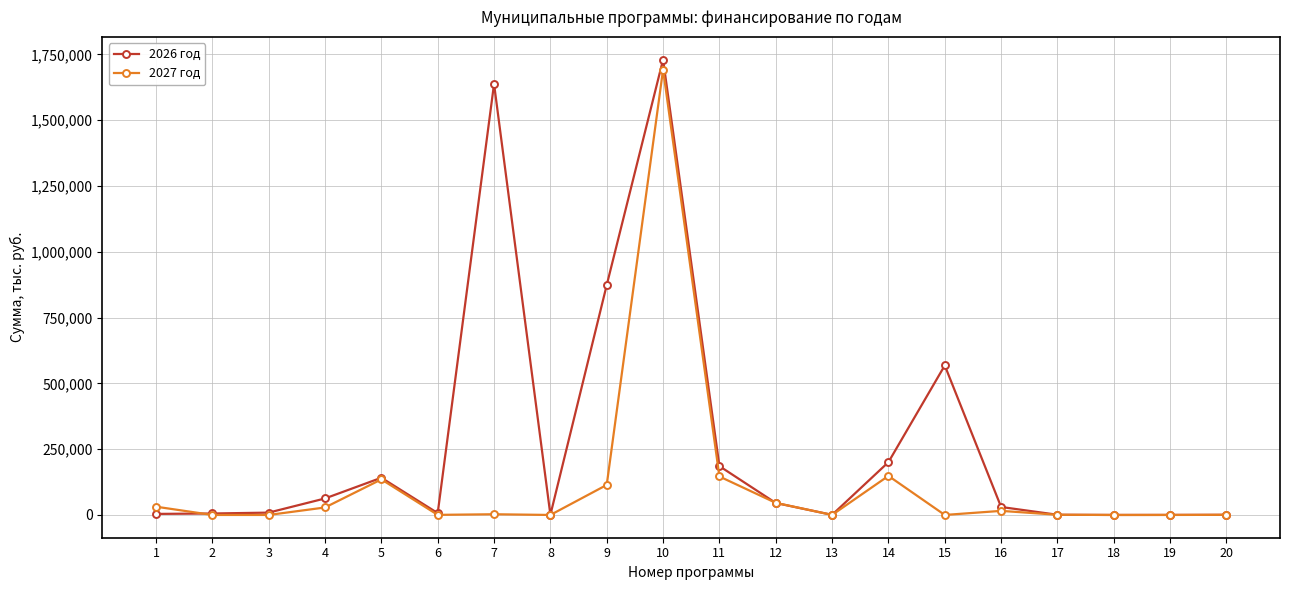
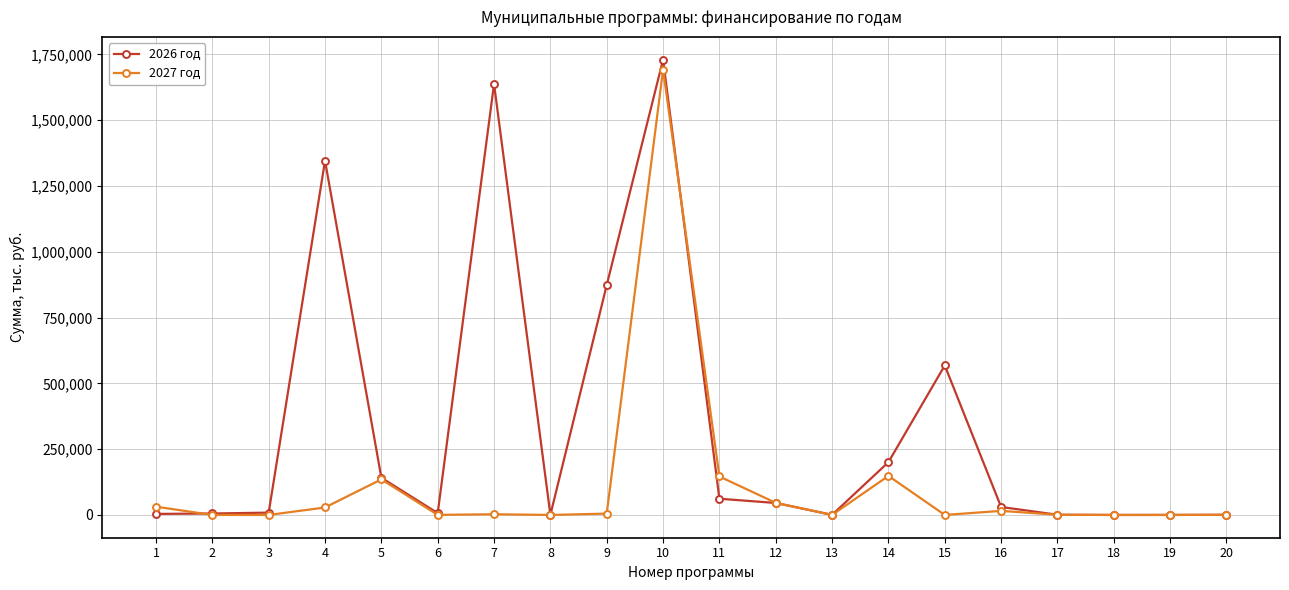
  {
    "2026 год": {
      "1": "0",
-     "4": "60,000",
+     "4": "1,350,000",
      "7": "1,640,000",
      "9": "870,000",
      "10": "1,730,000",
-     "11": "190,000",
+     "11": "60,000",
      "14": "200,000",
      "15": "570,000",
      "16": "30,000"
    },
    "2027 год": {
      "1": "30,000",
      "4": "30,000",
      "7": "0",
-     "9": "110,000",
+     "9": "10,000",
      "10": "1,690,000",
      "11": "150,000",
      "14": "150,000",
      "15": "0",
      "16": "20,000"
    }
  }
